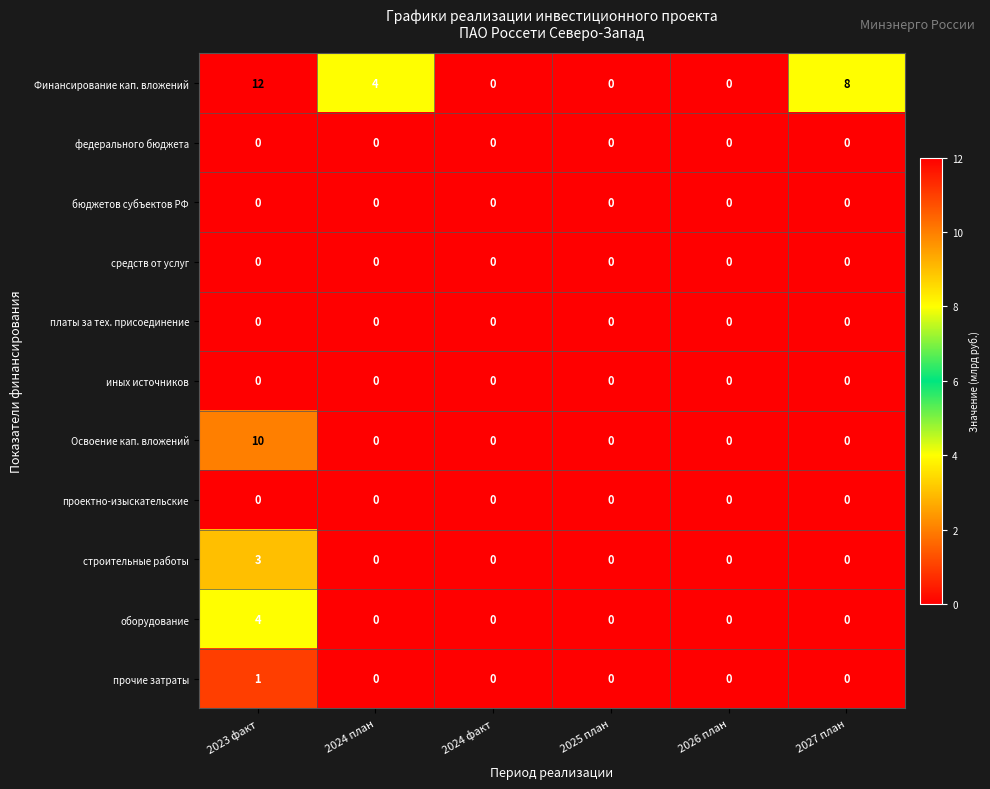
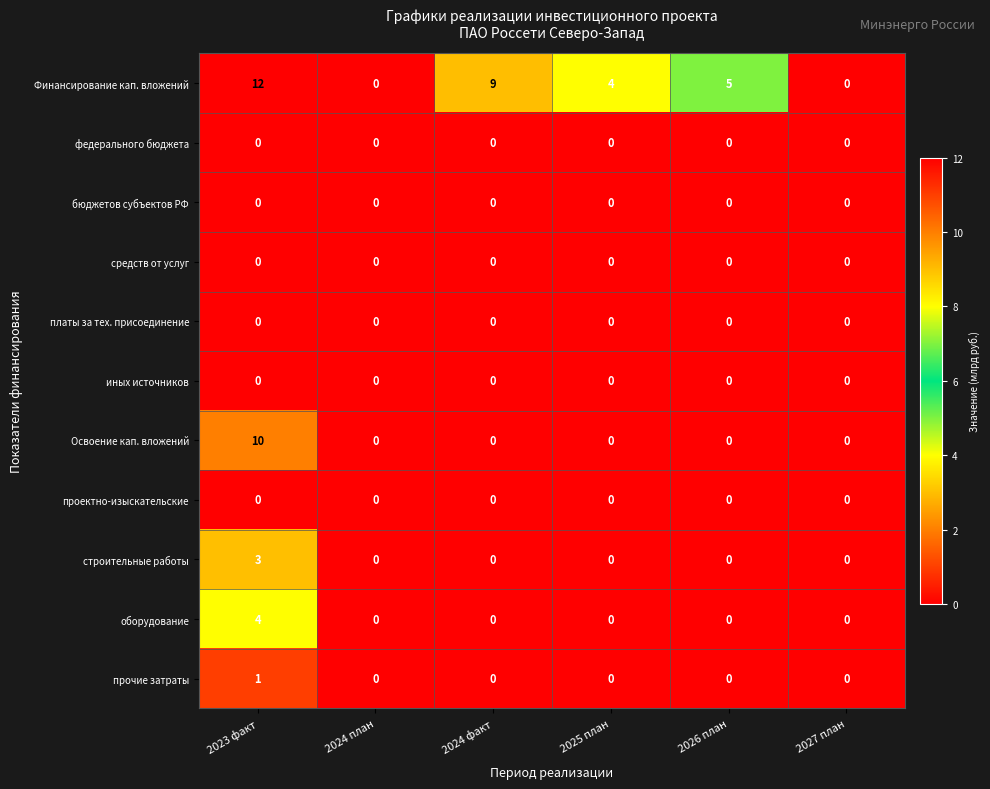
  {
    "Финансирование кап. вложений": {
      "2023 факт": 12,
-     "2024 план": 4,
-     "2024 факт": 0,
-     "2025 план": 0,
-     "2026 план": 0,
-     "2027 план": 8
+     "2024 план": 0,
+     "2024 факт": 9,
+     "2025 план": 4,
+     "2026 план": 5,
+     "2027 план": 0
    },
    "федерального бюджета": {
      "2023 факт": 0,
      "2024 план": 0,
      "2024 факт": 0,
      "2025 план": 0,
      "2026 план": 0,
      "2027 план": 0
    },
    "бюджетов субъектов РФ": {
      "2023 факт": 0,
      "2024 план": 0,
      "2024 факт": 0,
      "2025 план": 0,
      "2026 план": 0,
      "2027 план": 0
    },
    "средств от услуг": {
      "2023 факт": 0,
      "2024 план": 0,
      "2024 факт": 0,
      "2025 план": 0,
      "2026 план": 0,
      "2027 план": 0
    },
    "платы за тех. присоединение": {
      "2023 факт": 0,
      "2024 план": 0,
      "2024 факт": 0,
      "2025 план": 0,
      "2026 план": 0,
      "2027 план": 0
    },
    "иных источников": {
      "2023 факт": 0,
      "2024 план": 0,
      "2024 факт": 0,
      "2025 план": 0,
      "2026 план": 0,
      "2027 план": 0
    },
    "Освоение кап. вложений": {
      "2023 факт": 10,
      "2024 план": 0,
      "2024 факт": 0,
      "2025 план": 0,
      "2026 план": 0,
      "2027 план": 0
    },
    "проектно-изыскательские": {
      "2023 факт": 0,
      "2024 план": 0,
      "2024 факт": 0,
      "2025 план": 0,
      "2026 план": 0,
      "2027 план": 0
    },
    "строительные работы": {
      "2023 факт": 3,
      "2024 план": 0,
      "2024 факт": 0,
      "2025 план": 0,
      "2026 план": 0,
      "2027 план": 0
    },
    "оборудование": {
      "2023 факт": 4,
      "2024 план": 0,
      "2024 факт": 0,
      "2025 план": 0,
      "2026 план": 0,
      "2027 план": 0
    },
    "прочие затраты": {
      "2023 факт": 1,
      "2024 план": 0,
      "2024 факт": 0,
      "2025 план": 0,
      "2026 план": 0,
      "2027 план": 0
    }
  }
